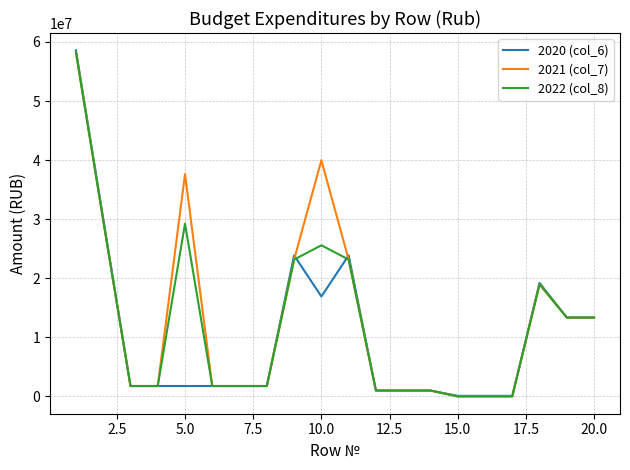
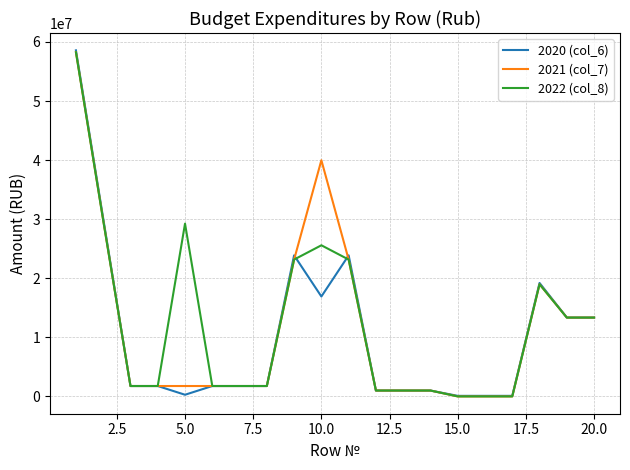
  {
    "2020 (col_6)": {
-     "5.0": 2000000,
+     "5.0": 0,
      "10.0": 17000000
    },
    "2021 (col_7)": {
-     "5.0": 38000000,
+     "5.0": 2000000,
      "10.0": 40000000
    },
    "2022 (col_8)": {
      "5.0": 29000000,
      "10.0": 26000000
    }
  }
